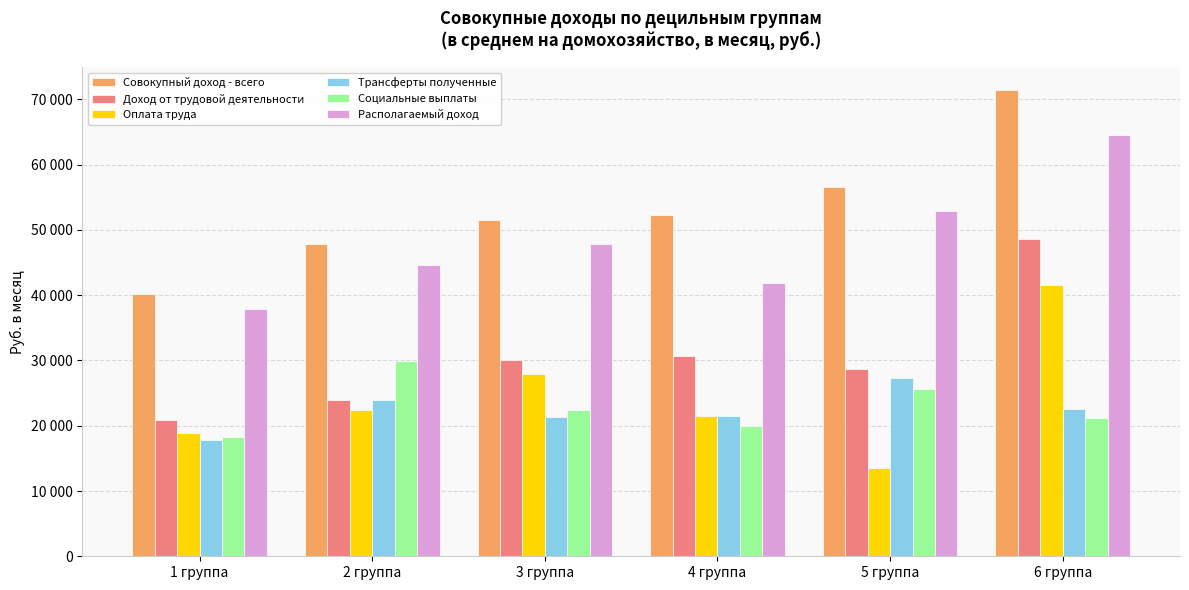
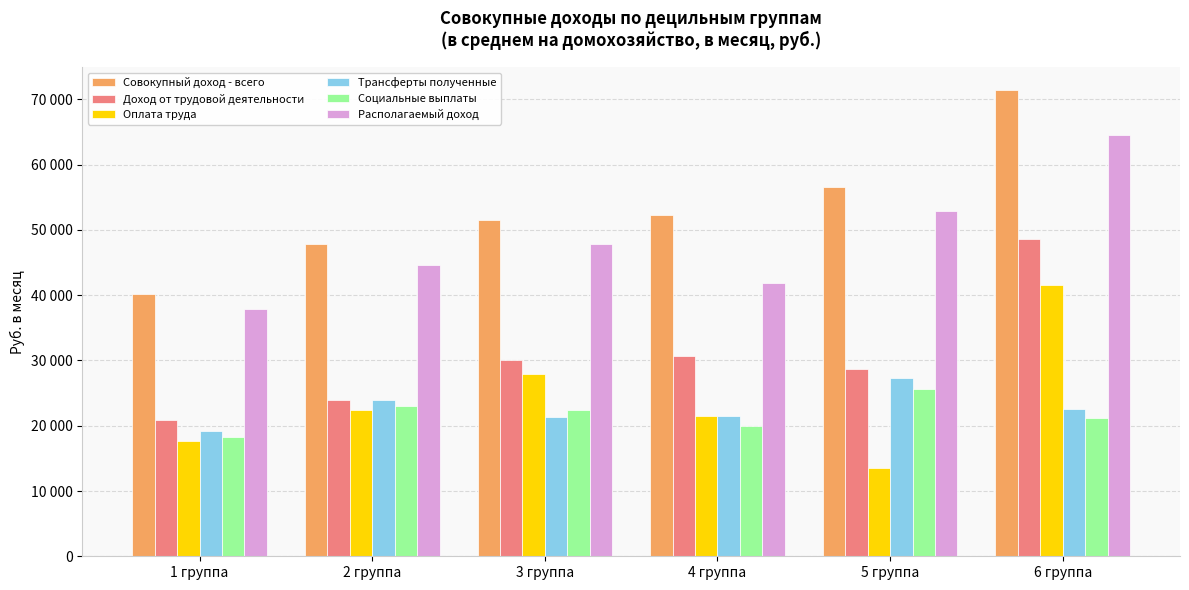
  {
    "Оплата труда": {
-     "1 группа": 19000,
+     "1 группа": 18000,
      "2 группа": 22000,
      "3 группа": 28000,
      "4 группа": 22000,
      "5 группа": 13000,
      "6 группа": 42000
    },
    "Трансферты полученные": {
-     "1 группа": 18000,
+     "1 группа": 19000,
      "2 группа": 24000,
      "3 группа": 21000,
      "4 группа": 21000,
      "5 группа": 27000,
      "6 группа": 23000
    },
    "Социальные выплаты": {
      "1 группа": 18000,
-     "2 группа": 30000,
+     "2 группа": 23000,
      "3 группа": 22000,
      "4 группа": 20000,
      "5 группа": 26000,
      "6 группа": 21000
    },
    "Располагаемый доход": {
      "1 группа": 38000,
      "2 группа": 45000,
      "3 группа": 48000,
      "4 группа": 42000,
      "5 группа": 53000,
      "6 группа": 64000
    }
  }
